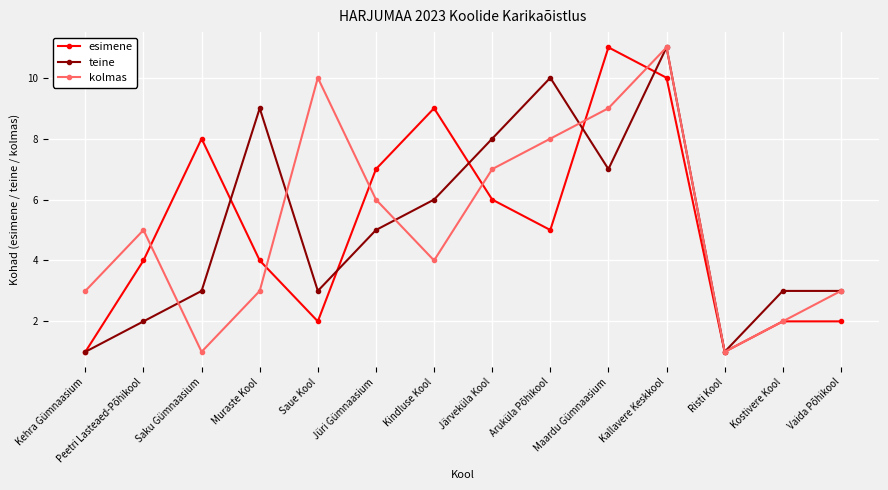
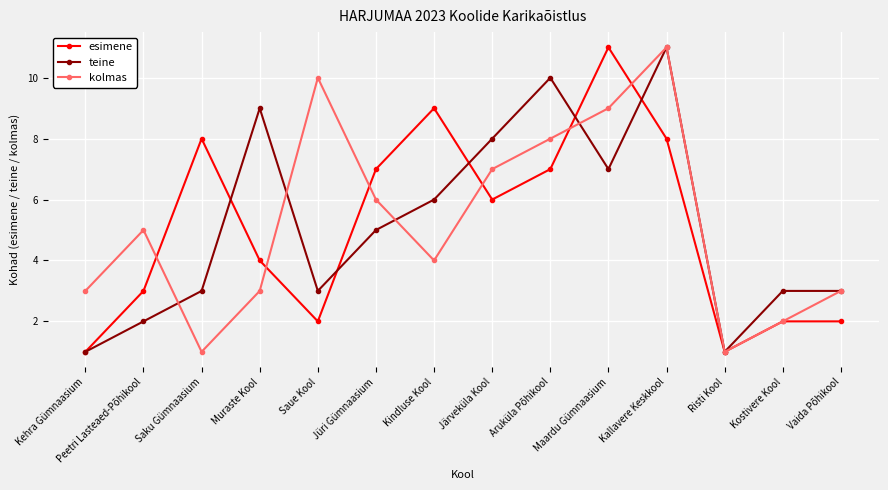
  {
    "esimene": {
-     "Peetri Lasteaed-Põhikool": 4,
+     "Peetri Lasteaed-Põhikool": 3,
      "Saku Gümnaasium": 8,
      "Muraste Kool": 4,
      "Saue Kool": 2,
      "Jüri Gümnaasium": 7,
      "Kindluse Kool": 9,
      "Järveküla Kool": 6,
-     "Aruküla Põhikool": 5,
+     "Aruküla Põhikool": 7,
      "Maardu Gümnaasium": 11,
-     "Kallavere Keskkool": 10,
+     "Kallavere Keskkool": 8,
      "Vaida Põhikool": 2
    },
    "teine": {
      "Peetri Lasteaed-Põhikool": 2,
      "Saku Gümnaasium": 3,
      "Muraste Kool": 9,
      "Saue Kool": 3,
      "Jüri Gümnaasium": 5,
      "Kindluse Kool": 6,
      "Järveküla Kool": 8,
      "Aruküla Põhikool": 10,
      "Maardu Gümnaasium": 7,
      "Kostivere Kool": 3
    },
    "kolmas": {
      "Kehra Gümnaasium": 3,
      "Peetri Lasteaed-Põhikool": 5,
      "Saku Gümnaasium": 1,
      "Muraste Kool": 3,
      "Saue Kool": 10,
      "Jüri Gümnaasium": 6,
      "Kindluse Kool": 4,
      "Järveküla Kool": 7,
      "Aruküla Põhikool": 8,
      "Maardu Gümnaasium": 9
    }
  }
